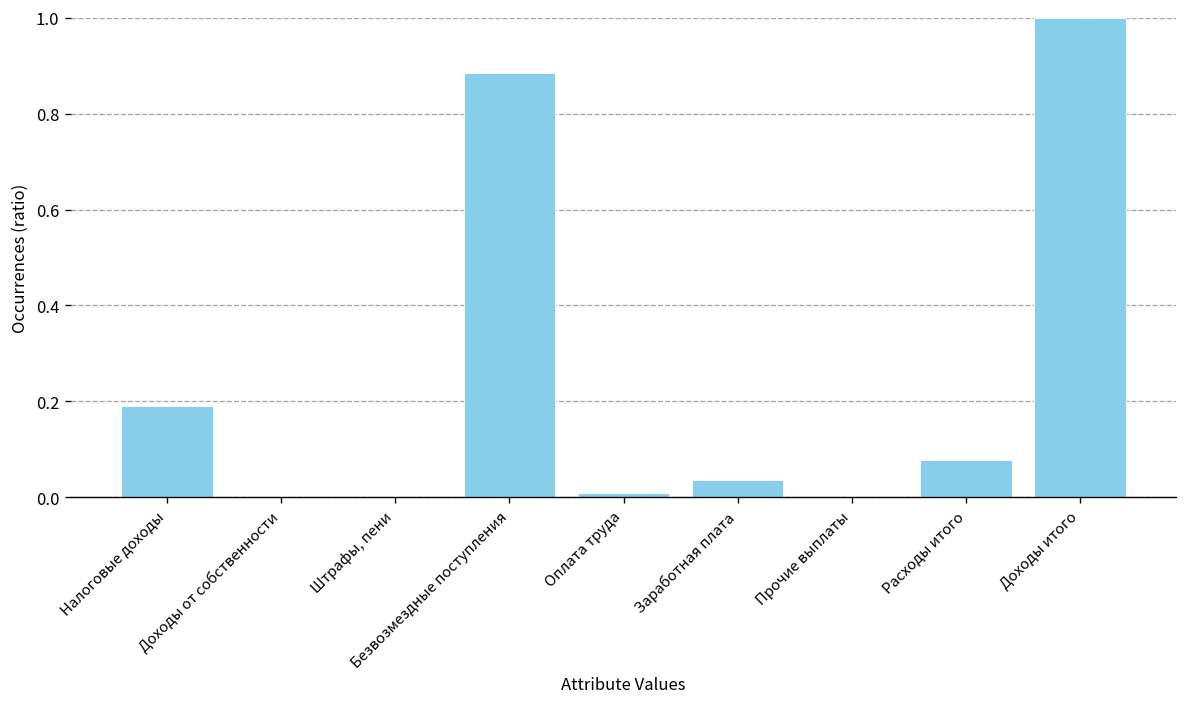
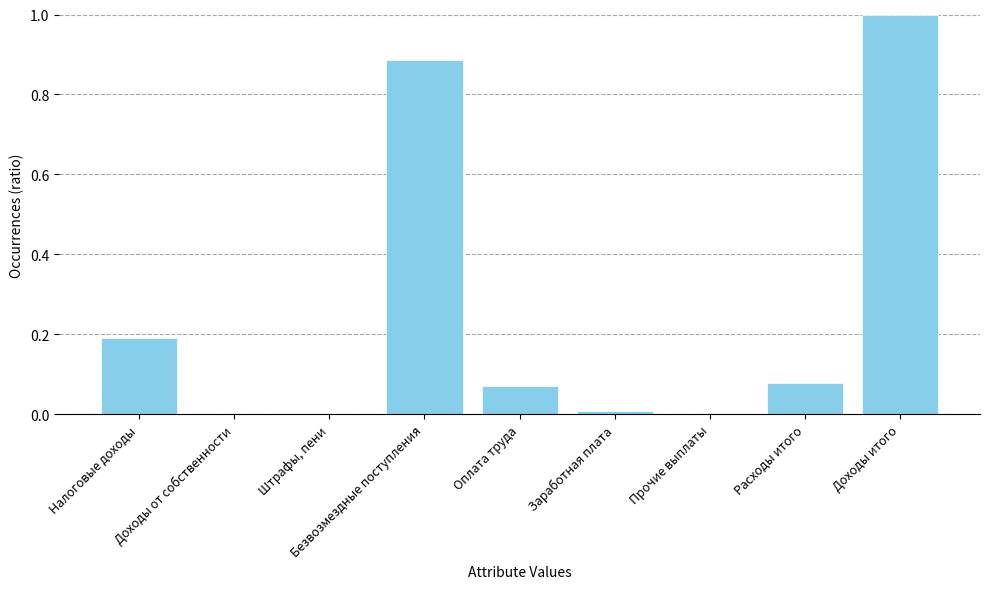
  {
    "Налоговые доходы": 0.19,
    "Безвозмездные поступления": 0.89,
-   "Оплата труда": 0.01,
-   "Заработная плата": 0.04,
+   "Оплата труда": 0.07,
+   "Заработная плата": 0.01,
    "Расходы итого": 0.08,
    "Доходы итого": 1.00
  }
